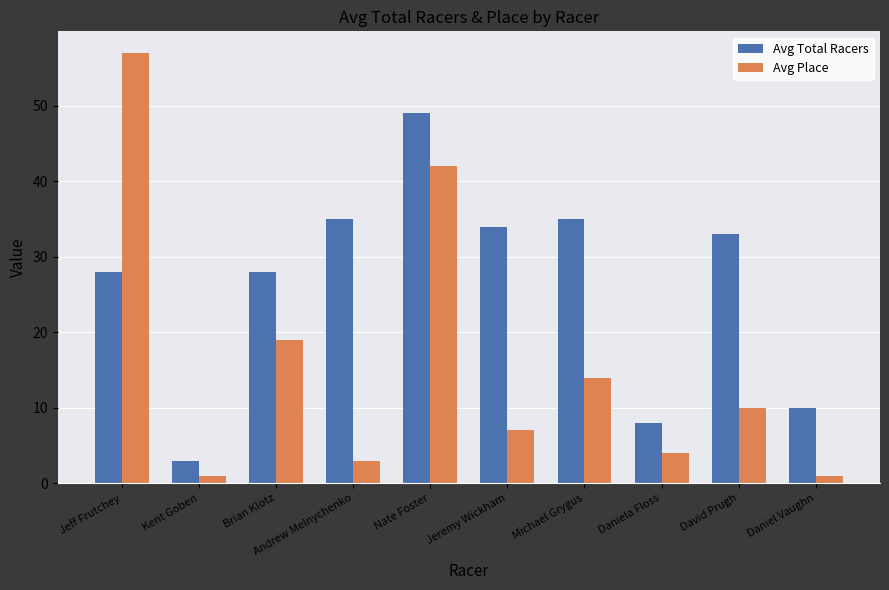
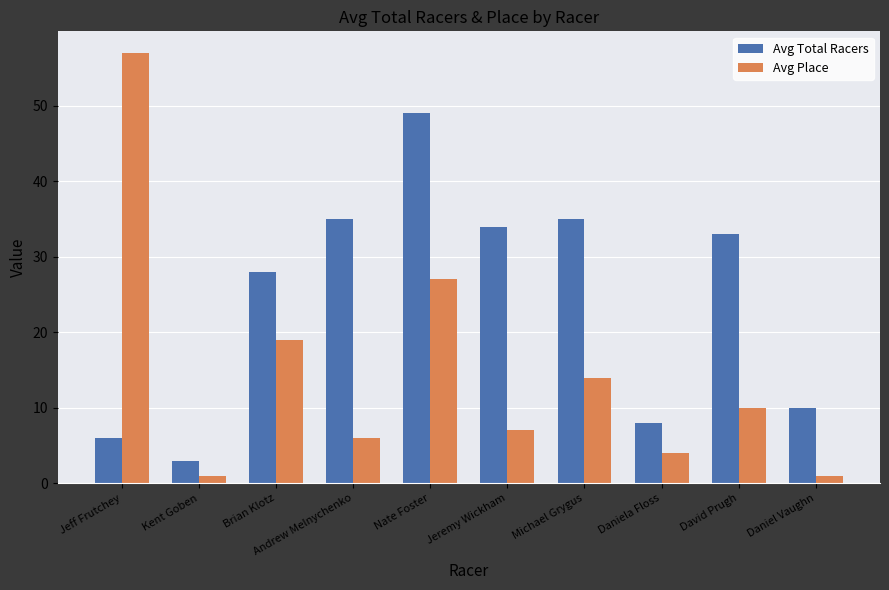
  {
    "Avg Total Racers": {
-     "Jeff Frutchey": 28,
+     "Jeff Frutchey": 6,
      "Kent Goben": 3,
      "Brian Klotz": 28,
      "Andrew Melnychenko": 35,
      "Nate Foster": 49,
      "Jeremy Wickham": 34,
      "Michael Grygus": 35,
      "Daniela Floss": 8,
      "David Prugh": 33,
      "Daniel Vaughn": 10
    },
    "Avg Place": {
      "Jeff Frutchey": 57,
      "Kent Goben": 1,
      "Brian Klotz": 19,
-     "Andrew Melnychenko": 3,
-     "Nate Foster": 42,
+     "Andrew Melnychenko": 6,
+     "Nate Foster": 27,
      "Jeremy Wickham": 7,
      "Michael Grygus": 14,
      "Daniela Floss": 4,
      "David Prugh": 10,
      "Daniel Vaughn": 1
    }
  }
